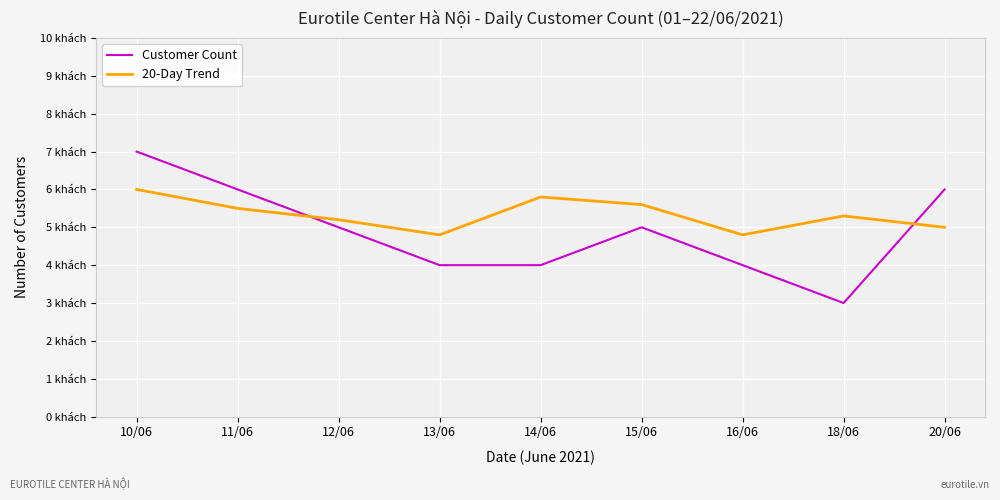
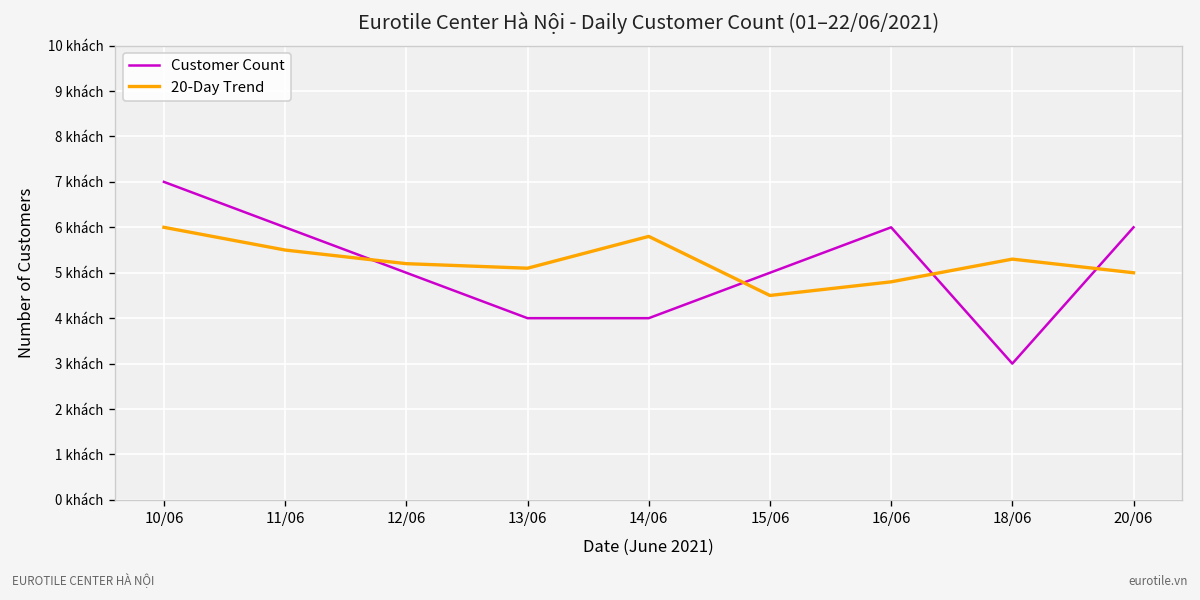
  {
    "Customer Count": {
      "10/06": "7 khách",
      "11/06": "6 khách",
      "12/06": "5 khách",
      "13/06": "4 khách",
      "14/06": "4 khách",
      "15/06": "5 khách",
-     "16/06": "4 khách",
+     "16/06": "6 khách",
      "18/06": "3 khách",
      "20/06": "6 khách"
    },
    "20-Day Trend": {
      "10/06": "6.0 khách",
      "11/06": "5.5 khách",
      "12/06": "5.2 khách",
-     "13/06": "4.8 khách",
+     "13/06": "5.1 khách",
      "14/06": "5.8 khách",
-     "15/06": "5.6 khách",
+     "15/06": "4.5 khách",
      "16/06": "4.8 khách",
      "18/06": "5.3 khách",
      "20/06": "5.0 khách"
    }
  }
